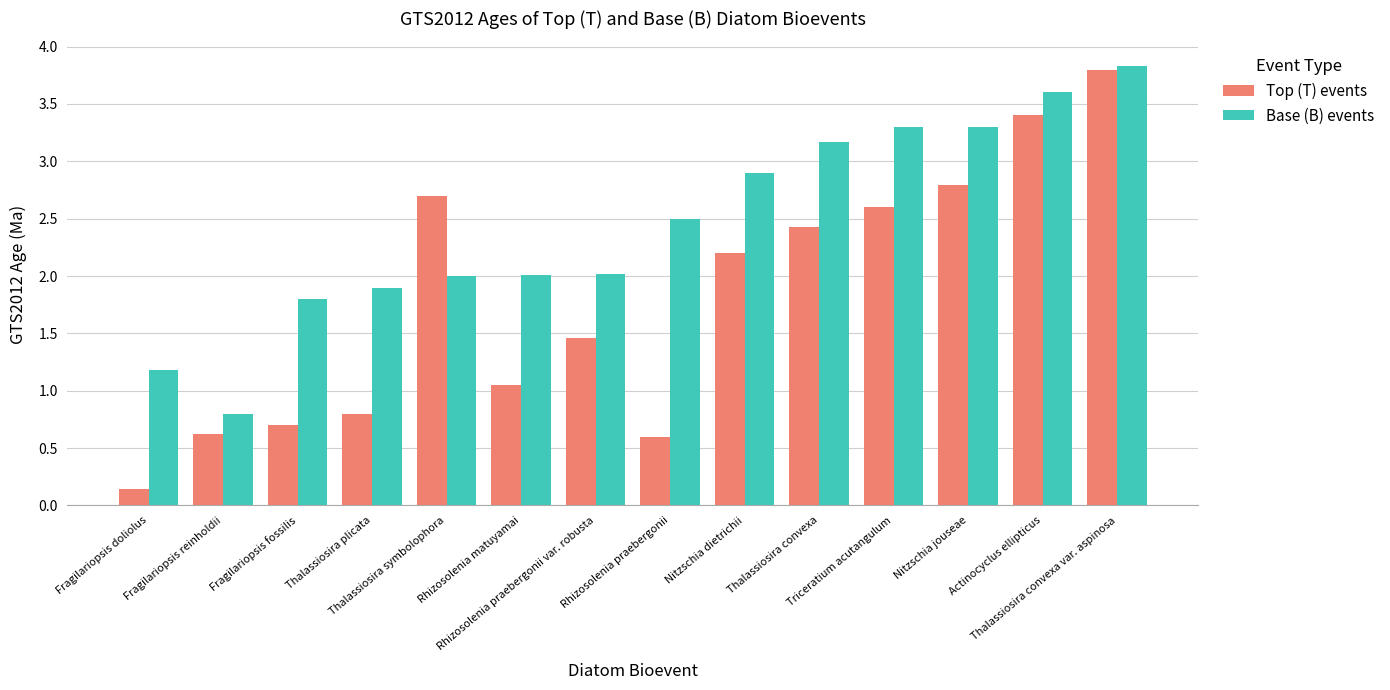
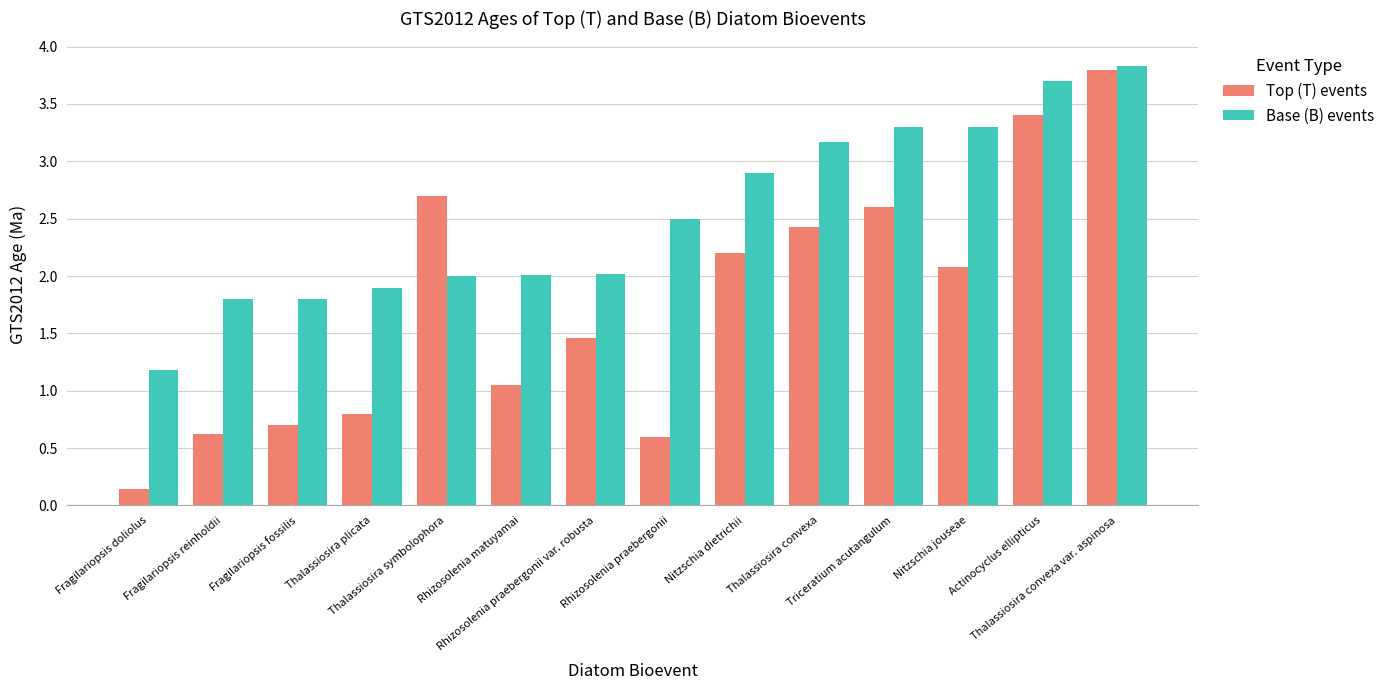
  {
    "Top (T) events": {
      "Fragilariopsis doliolus": 0.14,
      "Fragilariopsis reinholdii": 0.62,
      "Fragilariopsis fossilis": 0.70,
      "Thalassiosira plicata": 0.80,
      "Thalassiosira symbolophora": 2.70,
      "Rhizosolenia matuyamai": 1.05,
      "Rhizosolenia praebergonii var. robusta": 1.46,
      "Rhizosolenia praebergonii": 0.60,
      "Nitzschia dietrichii": 2.20,
      "Thalassiosira convexa": 2.43,
      "Triceratium acutangulum": 2.60,
-     "Nitzschia jouseae": 2.79,
+     "Nitzschia jouseae": 2.08,
      "Actinocyclus ellipticus": 3.40,
      "Thalassiosira convexa var. aspinosa": 3.80
    },
    "Base (B) events": {
      "Fragilariopsis doliolus": 1.2,
-     "Fragilariopsis reinholdii": 0.8,
+     "Fragilariopsis reinholdii": 1.8,
      "Fragilariopsis fossilis": 1.8,
      "Thalassiosira plicata": 1.9,
      "Thalassiosira symbolophora": 2.0,
      "Rhizosolenia matuyamai": 2.0,
      "Rhizosolenia praebergonii var. robusta": 2.0,
      "Rhizosolenia praebergonii": 2.5,
      "Nitzschia dietrichii": 2.9,
      "Thalassiosira convexa": 3.17,
      "Triceratium acutangulum": 3.3,
      "Nitzschia jouseae": 3.3,
-     "Actinocyclus ellipticus": 3.6,
+     "Actinocyclus ellipticus": 3.7,
      "Thalassiosira convexa var. aspinosa": 3.83
    }
  }
